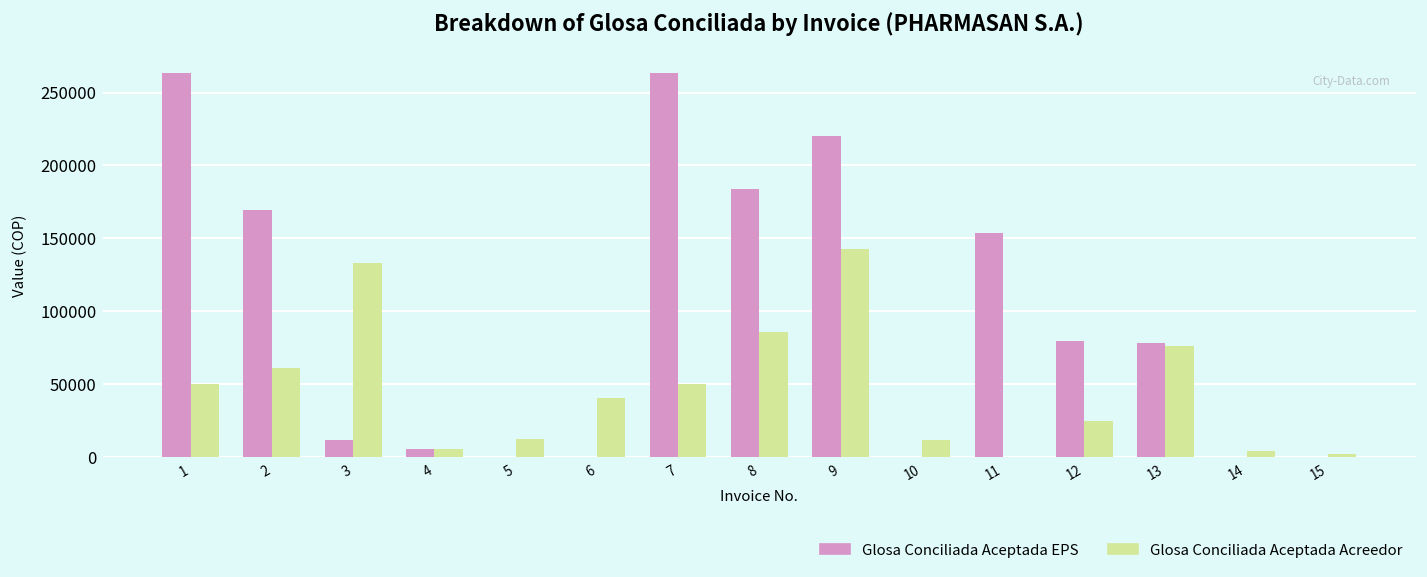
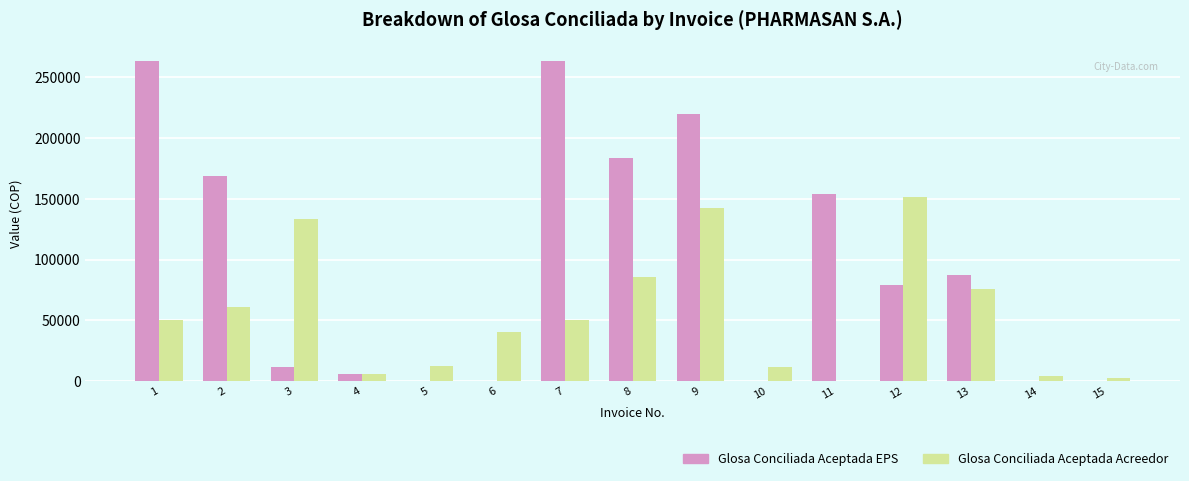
  {
    "Glosa Conciliada Aceptada EPS": {
      "1": 263000,
      "2": 169000,
      "3": 12000,
      "4": 6000,
      "5": 0,
      "6": 0,
      "7": 263000,
      "8": 184000,
      "9": 220000,
      "10": 0,
      "11": 154000,
      "12": 79000,
-     "13": 78000,
+     "13": 87000,
      "14": 0,
      "15": 0
    },
    "Glosa Conciliada Aceptada Acreedor": {
      "1": 50000,
      "2": 61000,
      "3": 133000,
      "4": 6000,
      "5": 13000,
      "6": 40000,
      "7": 50000,
      "8": 86000,
      "9": 143000,
      "10": 12000,
      "11": 0,
-     "12": 25000,
+     "12": 152000,
      "13": 76000,
      "14": 5000,
      "15": 2000
    }
  }
